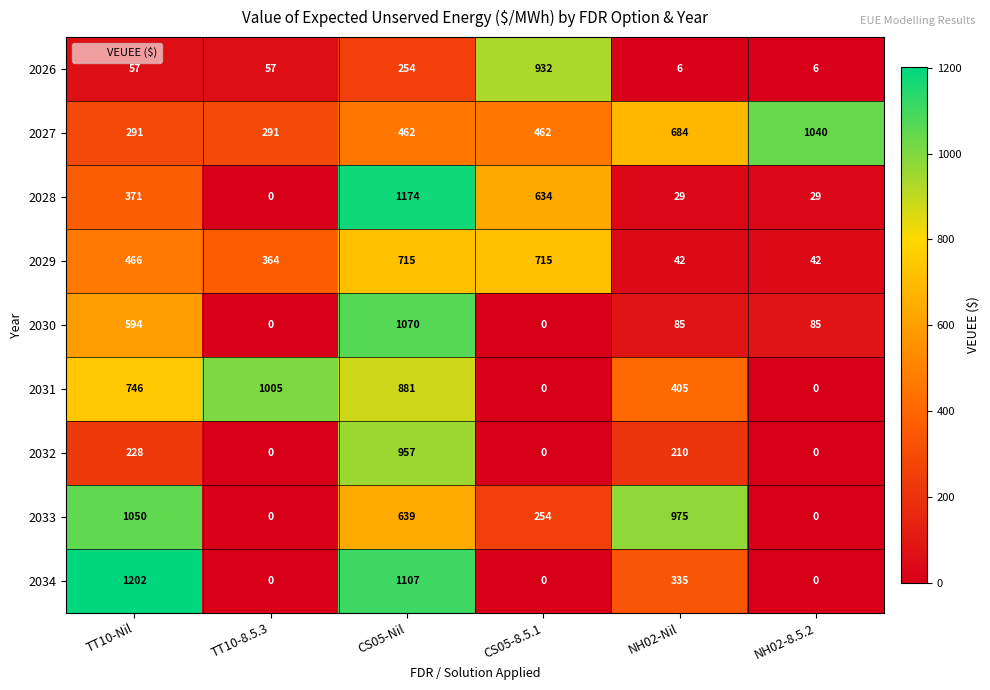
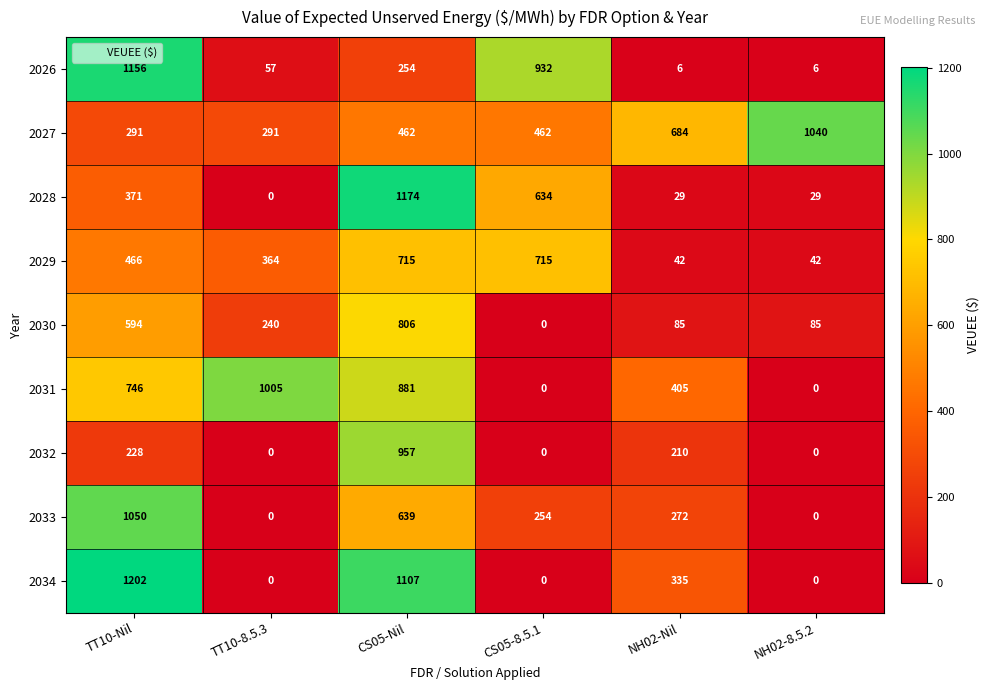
  {
    "2026": {
-     "TT10-Nil": 57,
+     "TT10-Nil": 1156,
      "TT10-8.5.3": 57,
      "CS05-Nil": 254,
      "CS05-8.5.1": 932,
      "NH02-Nil": 6,
      "NH02-8.5.2": 6
    },
    "2027": {
      "TT10-Nil": 291,
      "TT10-8.5.3": 291,
      "CS05-Nil": 462,
      "CS05-8.5.1": 462,
      "NH02-Nil": 684,
      "NH02-8.5.2": 1040
    },
    "2028": {
      "TT10-Nil": 371,
      "TT10-8.5.3": 0,
      "CS05-Nil": 1174,
      "CS05-8.5.1": 634,
      "NH02-Nil": 29,
      "NH02-8.5.2": 29
    },
    "2029": {
      "TT10-Nil": 466,
      "TT10-8.5.3": 364,
      "CS05-Nil": 715,
      "CS05-8.5.1": 715,
      "NH02-Nil": 42,
      "NH02-8.5.2": 42
    },
    "2030": {
      "TT10-Nil": 594,
-     "TT10-8.5.3": 0,
-     "CS05-Nil": 1070,
+     "TT10-8.5.3": 240,
+     "CS05-Nil": 806,
      "CS05-8.5.1": 0,
      "NH02-Nil": 85,
      "NH02-8.5.2": 85
    },
    "2031": {
      "TT10-Nil": 746,
      "TT10-8.5.3": 1005,
      "CS05-Nil": 881,
      "CS05-8.5.1": 0,
      "NH02-Nil": 405,
      "NH02-8.5.2": 0
    },
    "2032": {
      "TT10-Nil": 228,
      "TT10-8.5.3": 0,
      "CS05-Nil": 957,
      "CS05-8.5.1": 0,
      "NH02-Nil": 210,
      "NH02-8.5.2": 0
    },
    "2033": {
      "TT10-Nil": 1050,
      "TT10-8.5.3": 0,
      "CS05-Nil": 639,
      "CS05-8.5.1": 254,
-     "NH02-Nil": 975,
+     "NH02-Nil": 272,
      "NH02-8.5.2": 0
    },
    "2034": {
      "TT10-Nil": 1202,
      "TT10-8.5.3": 0,
      "CS05-Nil": 1107,
      "CS05-8.5.1": 0,
      "NH02-Nil": 335,
      "NH02-8.5.2": 0
    }
  }
